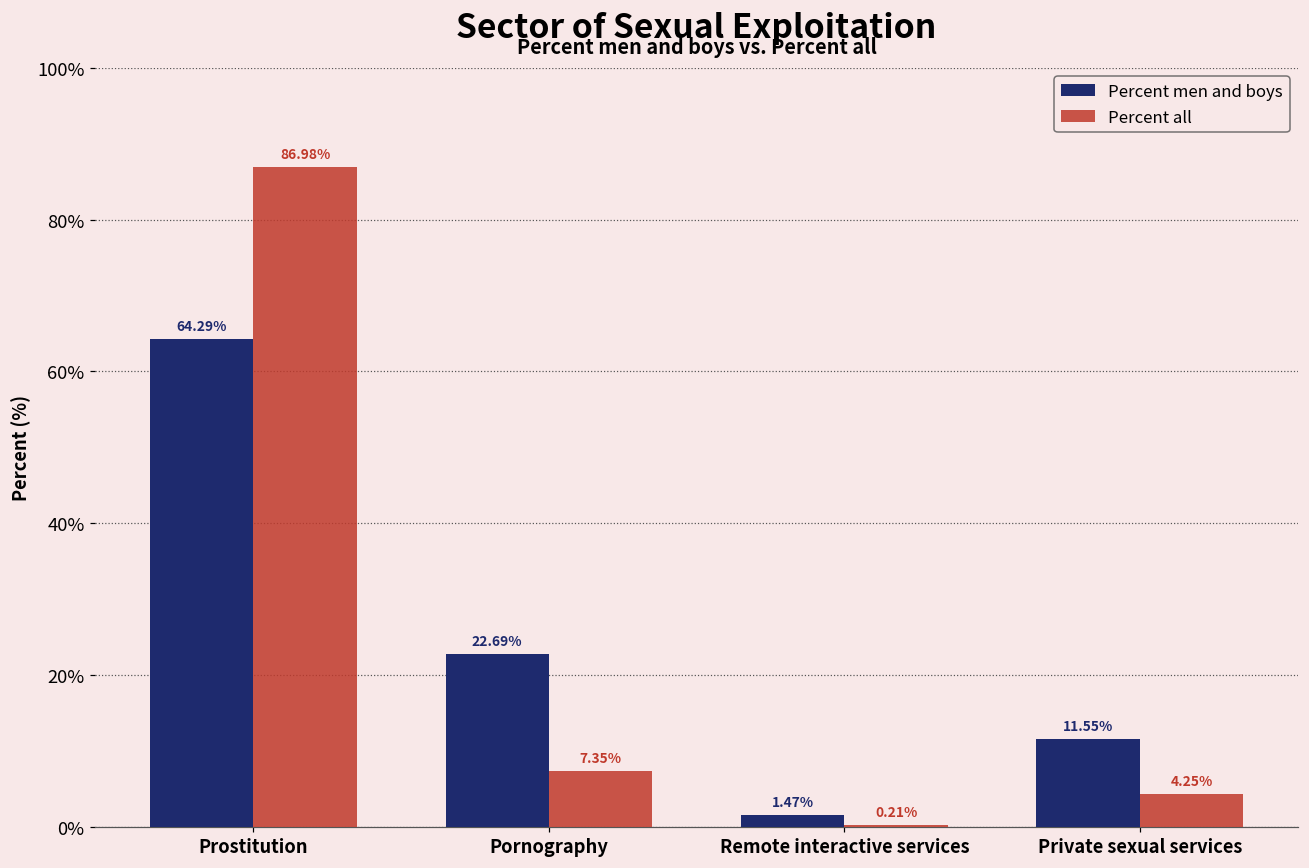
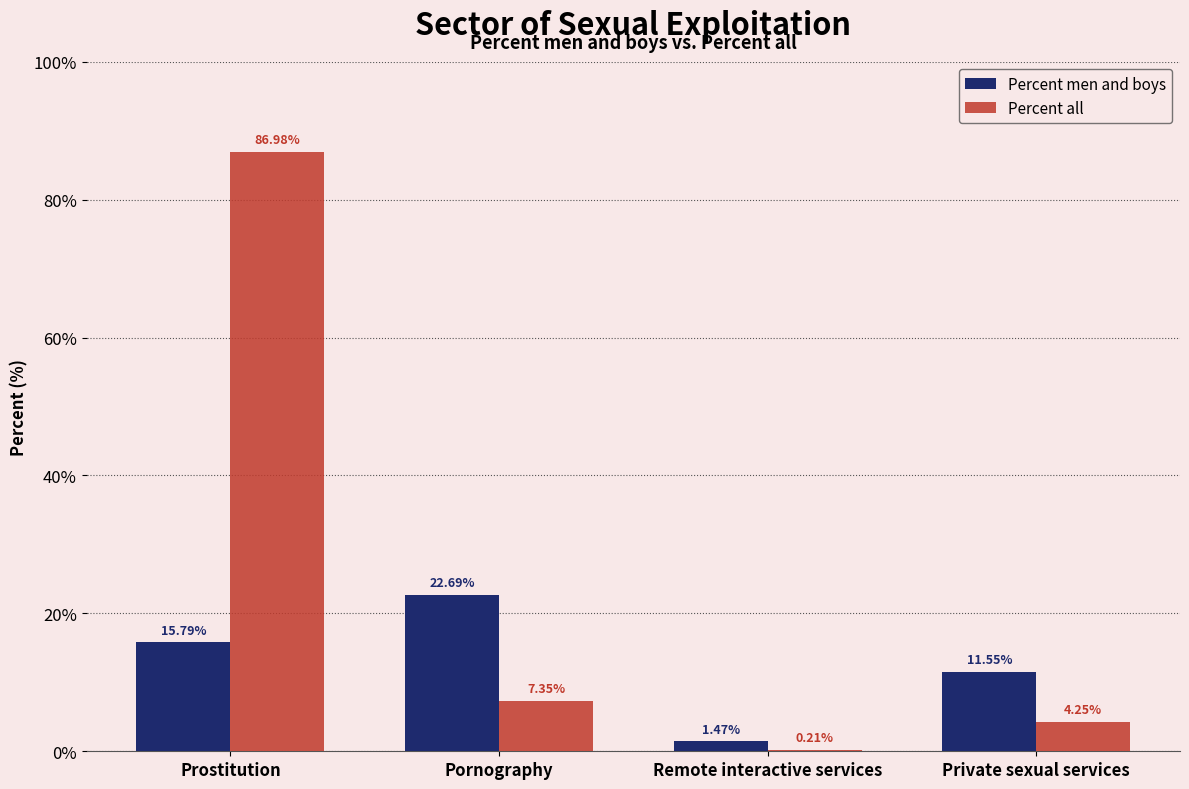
  {
    "Percent men and boys": {
-     "Prostitution": "64.29%",
+     "Prostitution": "15.79%",
      "Pornography": "22.69%",
      "Remote interactive services": "1.47%",
      "Private sexual services": "11.55%"
    },
    "Percent all": {
      "Prostitution": "86.98%",
      "Pornography": "7.35%",
      "Remote interactive services": "0.21%",
      "Private sexual services": "4.25%"
    }
  }
